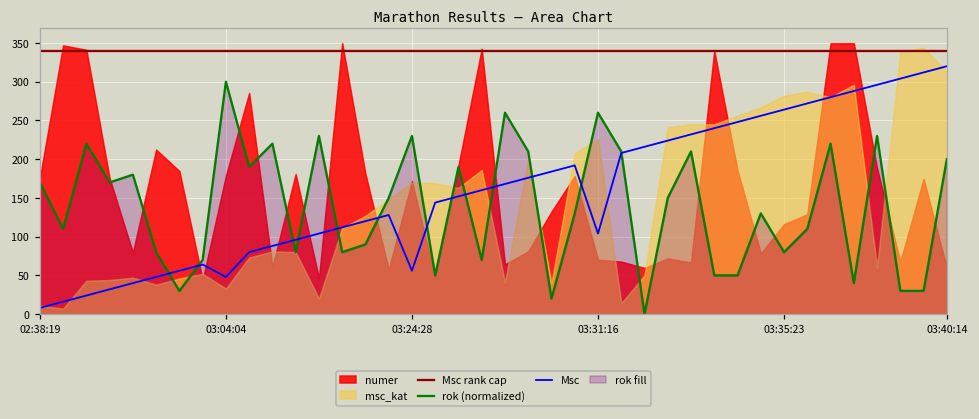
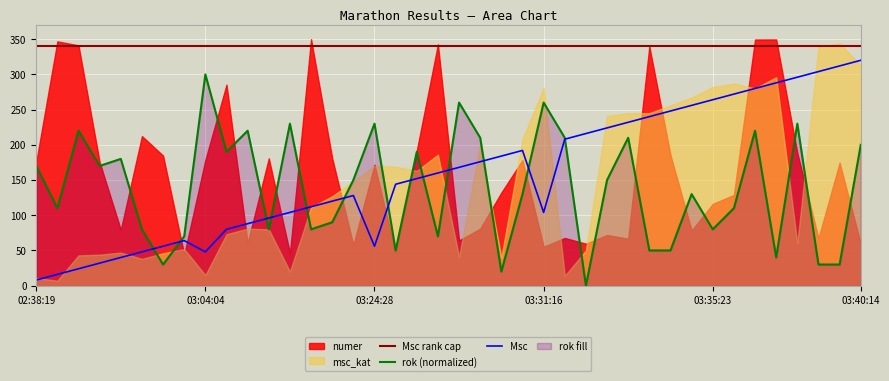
  {
    "Msc rank cap": {
      "02:38:19": 340,
      "03:04:04": 340,
      "03:24:28": 340,
      "03:31:16": 340,
      "03:35:23": 340,
      "03:40:14": 340
    },
    "numer": {
      "02:38:19": 180,
      "03:04:04": 180,
-     "03:31:16": 70,
+     "03:31:16": 60,
      "03:35:23": 120,
      "03:40:14": 60
    },
    "msc_kat": {
-     "03:04:04": 30,
-     "03:31:16": 230,
+     "03:04:04": 20,
+     "03:31:16": 280,
      "03:35:23": 280,
      "03:40:14": 310
    },
    "rok fill": {
      "02:38:19": 170,
      "03:04:04": 300,
      "03:24:28": 230,
      "03:31:16": 260,
      "03:35:23": 80,
      "03:40:14": 200
    },
    "Msc": {
      "03:04:04": 50,
      "03:24:28": 60,
      "03:31:16": 100,
      "03:35:23": 260,
      "03:40:14": 320
    }
  }
